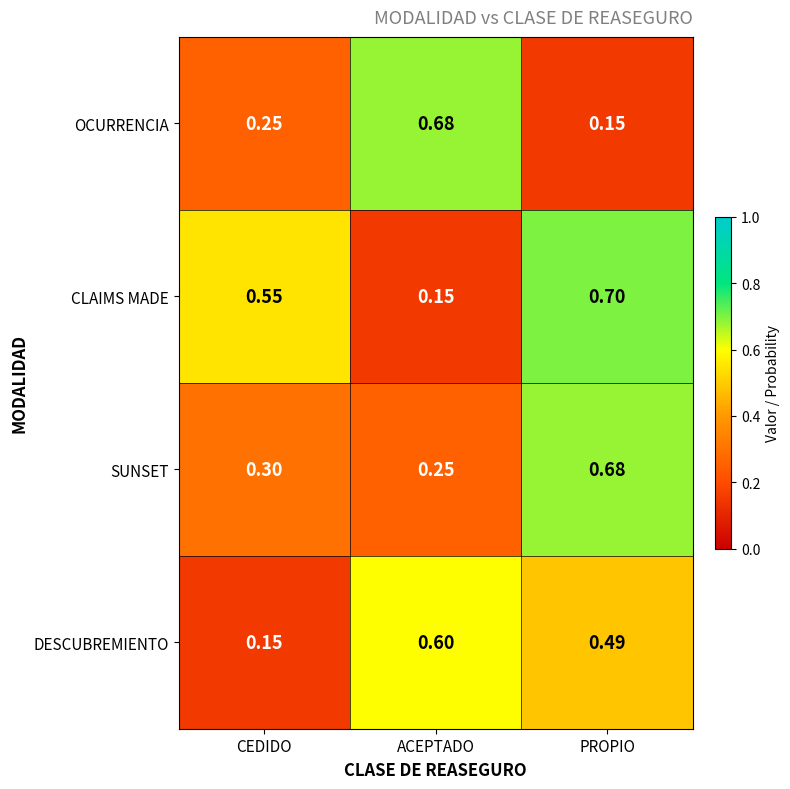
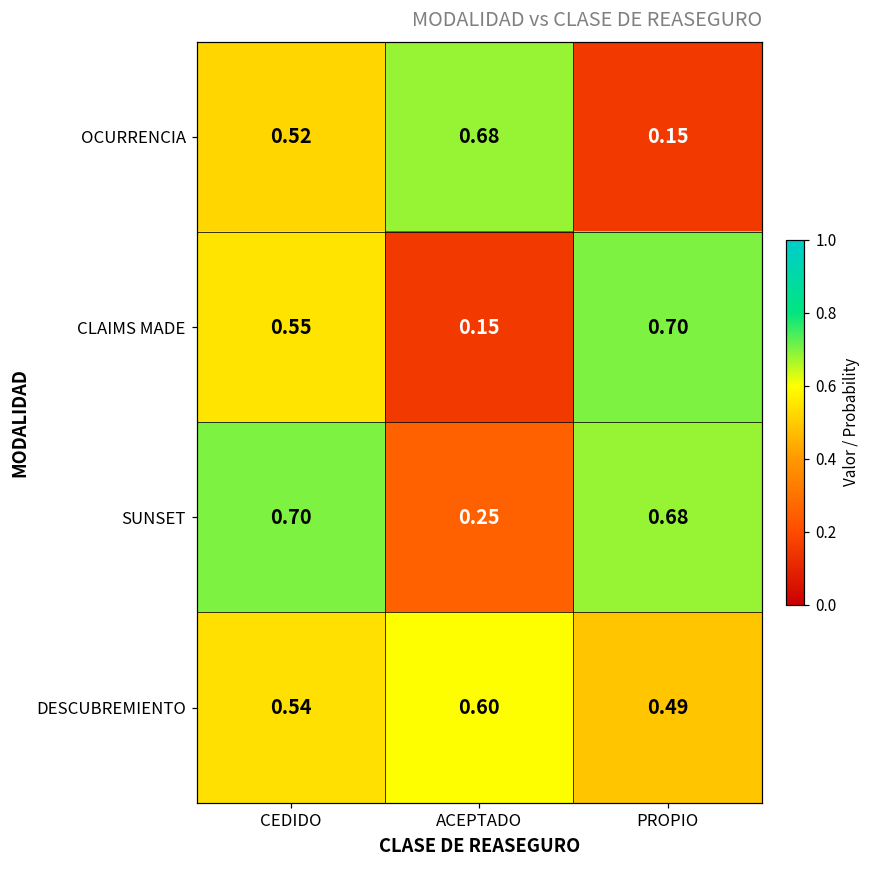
  {
    "OCURRENCIA": {
-     "CEDIDO": 0.25,
+     "CEDIDO": 0.52,
      "ACEPTADO": 0.68,
      "PROPIO": 0.15
    },
    "CLAIMS MADE": {
      "CEDIDO": 0.55,
      "ACEPTADO": 0.15,
      "PROPIO": 0.70
    },
    "SUNSET": {
-     "CEDIDO": 0.30,
+     "CEDIDO": 0.70,
      "ACEPTADO": 0.25,
      "PROPIO": 0.68
    },
    "DESCUBREMIENTO": {
-     "CEDIDO": 0.15,
+     "CEDIDO": 0.54,
      "ACEPTADO": 0.60,
      "PROPIO": 0.49
    }
  }
